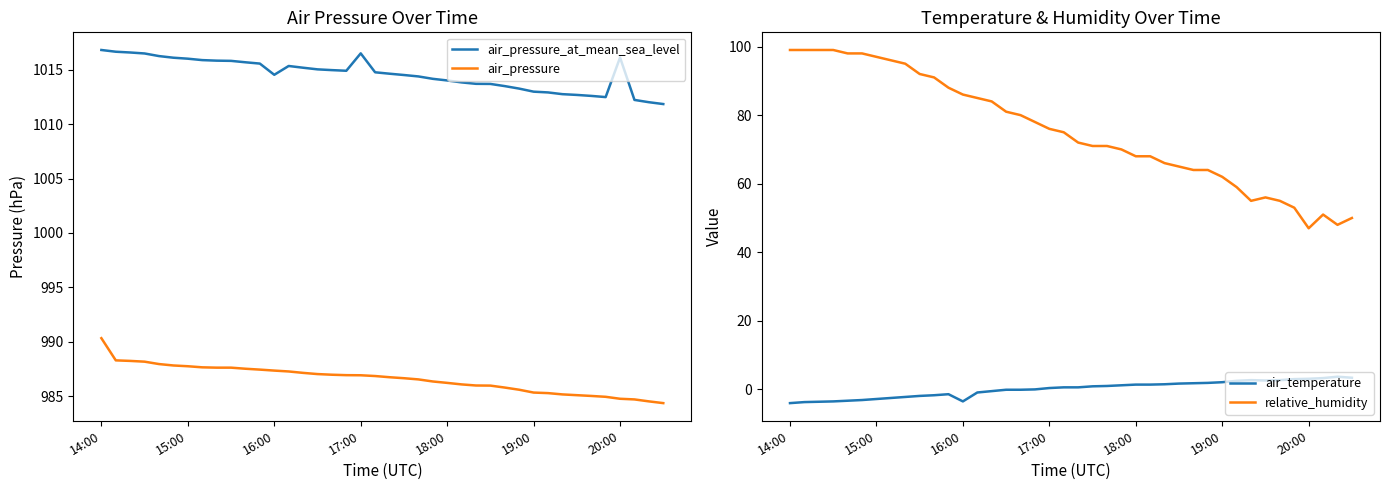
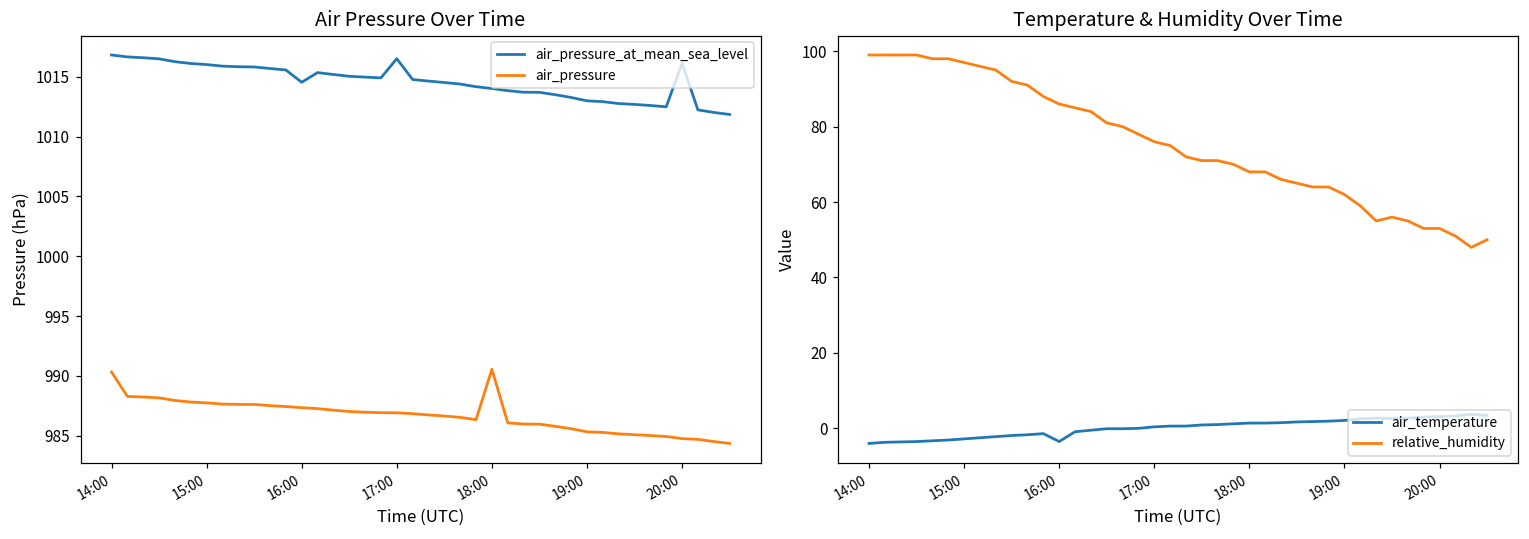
  {
    "Air Pressure Over Time": {
      "air_pressure_at_mean_sea_level": {
        "14:00": 1016.8,
        "15:00": 1016.0,
        "16:00": 1014.5,
        "17:00": 1016.5,
        "18:00": 1014.0,
        "19:00": 1013.0
      },
      "air_pressure": {
        "14:00": 990.3,
        "15:00": 987.8,
        "16:00": 987.4,
        "17:00": 986.9,
-       "18:00": 986.2,
+       "18:00": 990.6,
        "19:00": 985.3,
        "20:00": 984.8
      }
    },
    "Temperature & Humidity Over Time": {
      "air_temperature": {
        "14:00": -4,
        "15:00": -3,
        "16:00": -4,
        "17:00": 0,
        "18:00": 1,
        "19:00": 2
      },
      "relative_humidity": {
        "14:00": 99,
        "15:00": 97,
        "16:00": 86,
        "17:00": 76,
        "18:00": 68,
        "19:00": 62,
-       "20:00": 47
+       "20:00": 53
      }
    }
  }
